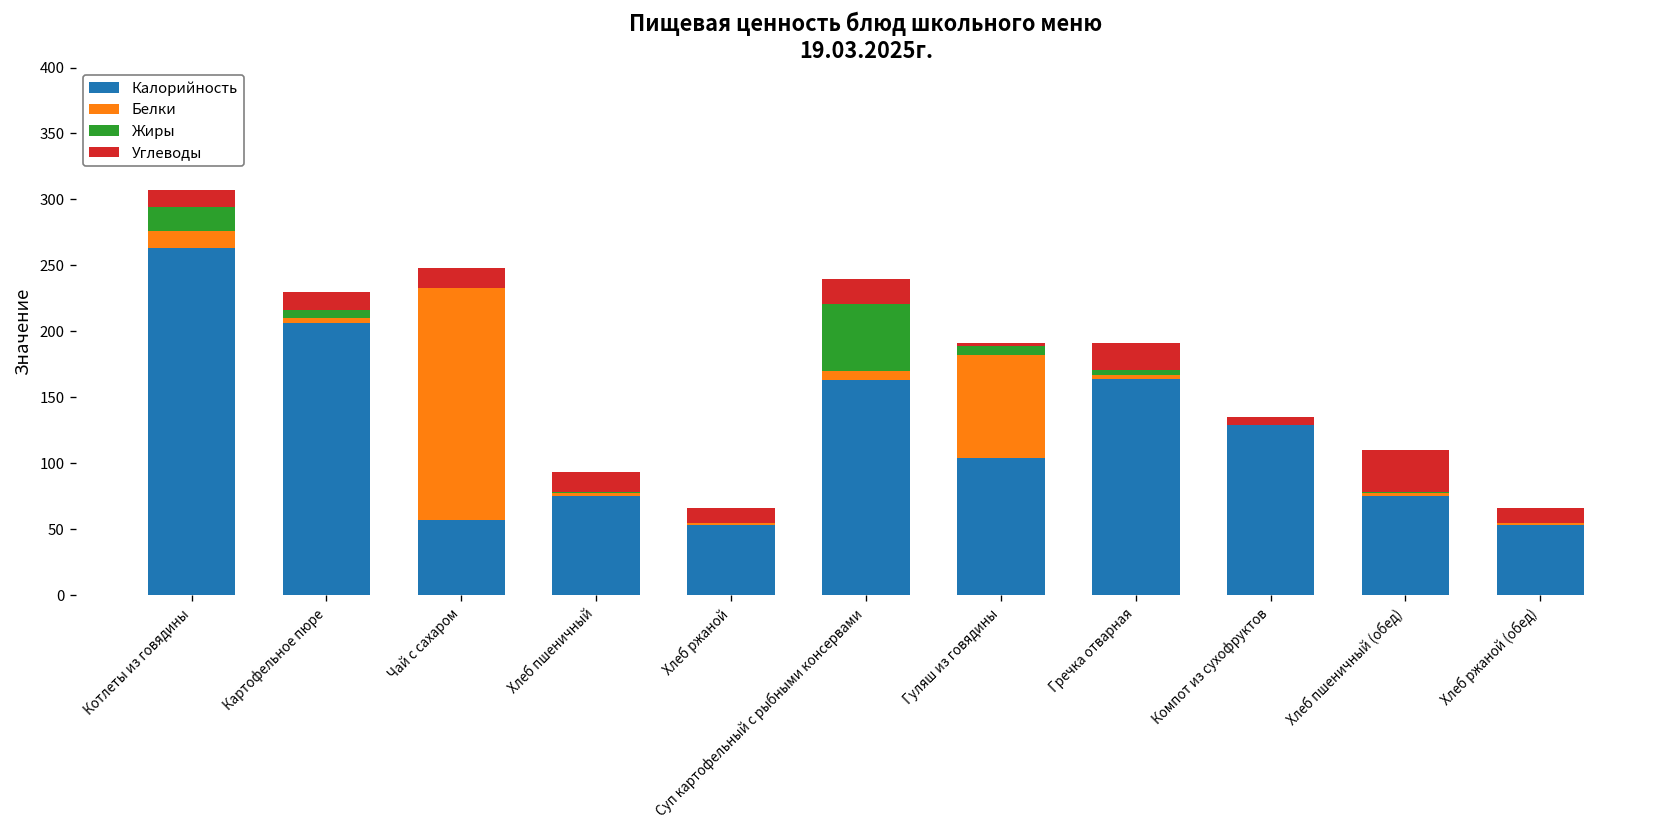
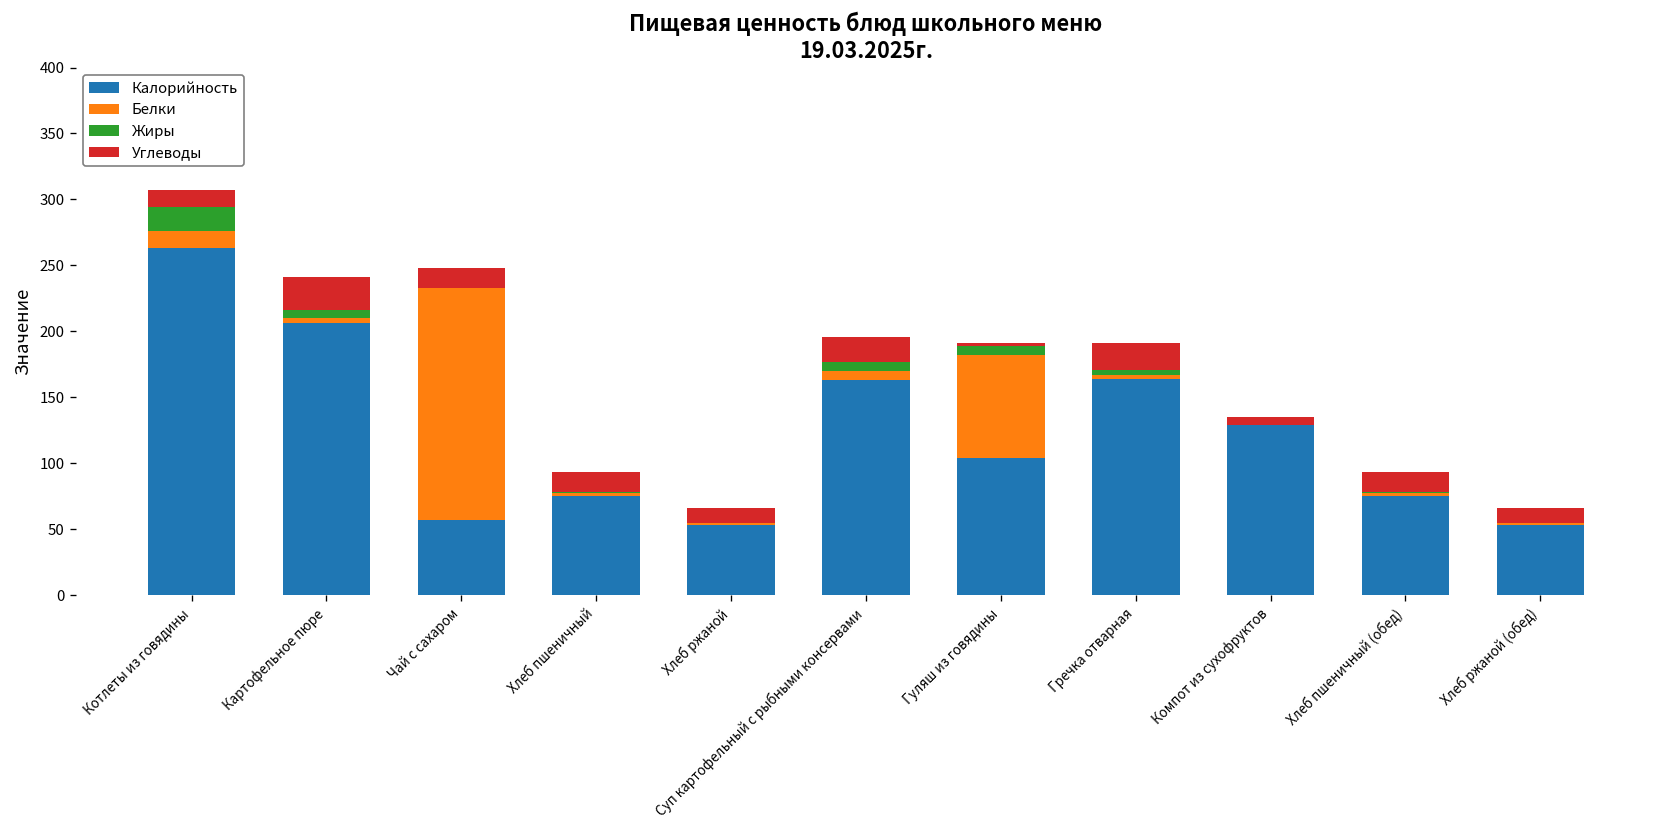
  {
    "Калорийность": {
      "Котлеты из говядины": 263,
      "Картофельное пюре": 206,
      "Чай с сахаром": 57,
      "Хлеб пшеничный": 75,
      "Хлеб ржаной": 53,
      "Суп картофельный с рыбными консервами": 163,
      "Гуляш из говядины": 104,
      "Гречка отварная": 164,
      "Компот из сухофруктов": 129,
      "Хлеб пшеничный (обед)": 75,
      "Хлеб ржаной (обед)": 53
    },
    "Белки": {
      "Котлеты из говядины": 13,
      "Картофельное пюре": 4,
      "Чай с сахаром": 176,
      "Суп картофельный с рыбными консервами": 7,
      "Гуляш из говядины": 78,
      "Гречка отварная": 3,
      "Компот из сухофруктов": 0
    },
    "Жиры": {
      "Котлеты из говядины": 18,
      "Картофельное пюре": 6,
      "Чай с сахаром": 0,
      "Хлеб ржаной": 0,
-     "Суп картофельный с рыбными консервами": 51,
+     "Суп картофельный с рыбными консервами": 7,
      "Гуляш из говядины": 7,
      "Гречка отварная": 4,
      "Компот из сухофруктов": 0,
      "Хлеб ржаной (обед)": 0
    },
    "Углеводы": {
      "Котлеты из говядины": 13,
-     "Картофельное пюре": 14,
+     "Картофельное пюре": 25,
      "Чай с сахаром": 15,
      "Хлеб пшеничный": 15,
      "Хлеб ржаной": 11,
      "Суп картофельный с рыбными консервами": 19,
      "Гречка отварная": 20,
      "Компот из сухофруктов": 6,
-     "Хлеб пшеничный (обед)": 32,
+     "Хлеб пшеничный (обед)": 15,
      "Хлеб ржаной (обед)": 11
    }
  }
